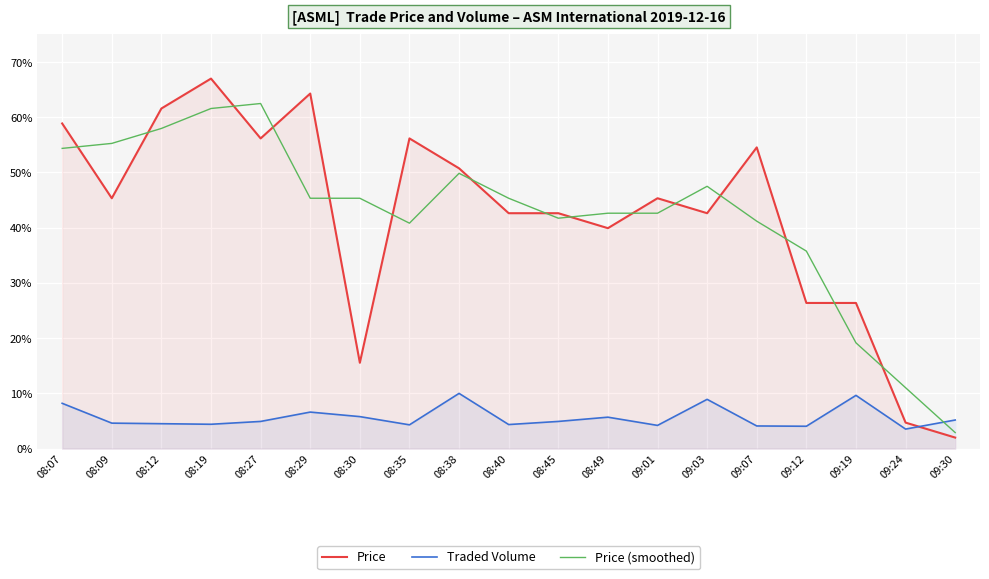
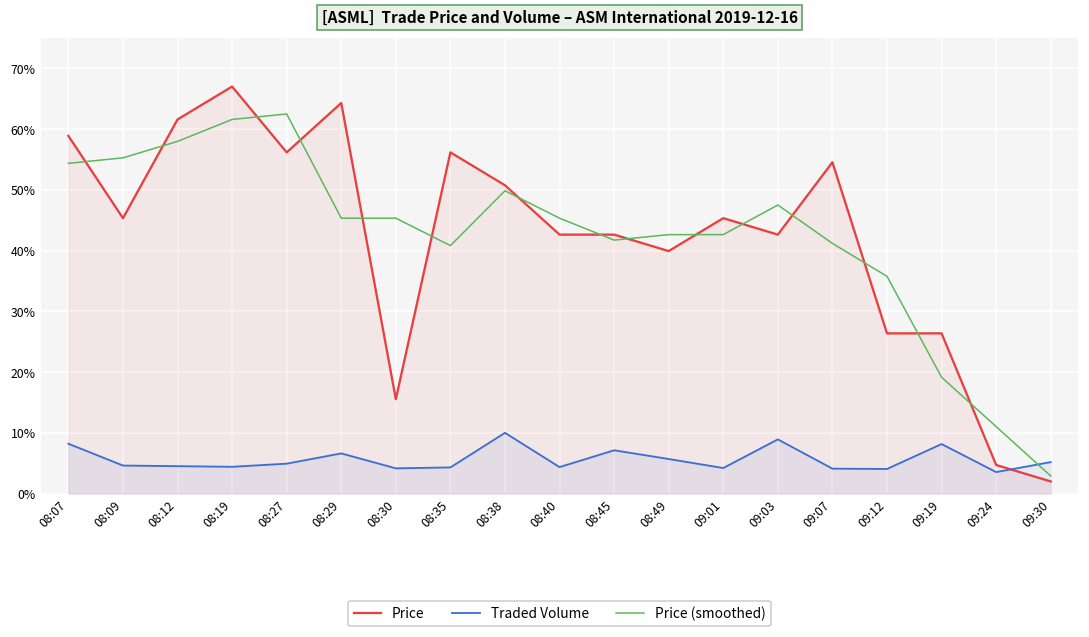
  {
    "Price": {
      "08:07": "59%",
      "08:09": "45%",
      "08:12": "62%",
      "08:19": "67%",
      "08:27": "56%",
      "08:29": "64%",
      "08:30": "16%",
      "08:35": "56%",
      "08:38": "51%",
      "08:40": "43%",
      "08:45": "43%",
      "08:49": "40%",
      "09:01": "45%",
      "09:03": "43%",
      "09:07": "55%",
      "09:12": "26%",
      "09:19": "26%",
      "09:24": "5%",
      "09:30": "2%"
    },
    "Traded Volume": {
      "08:07": "8%",
      "08:09": "5%",
      "08:12": "5%",
      "08:19": "4%",
      "08:27": "5%",
      "08:29": "7%",
-     "08:30": "6%",
+     "08:30": "4%",
      "08:35": "4%",
      "08:38": "10%",
      "08:40": "4%",
-     "08:45": "5%",
+     "08:45": "7%",
      "08:49": "6%",
      "09:01": "4%",
      "09:03": "9%",
      "09:07": "4%",
      "09:12": "4%",
-     "09:19": "10%",
+     "09:19": "8%",
      "09:24": "4%",
      "09:30": "5%"
    },
    "Price (smoothed)": {
      "08:07": "54%",
      "08:09": "55%",
      "08:12": "58%",
      "08:19": "62%",
      "08:27": "62%",
      "08:29": "45%",
      "08:30": "45%",
      "08:35": "41%",
      "08:38": "50%",
      "08:40": "45%",
      "08:45": "42%",
      "08:49": "43%",
      "09:01": "43%",
      "09:03": "47%",
      "09:07": "41%",
      "09:12": "36%",
      "09:19": "19%",
      "09:24": "11%",
      "09:30": "3%"
    }
  }
